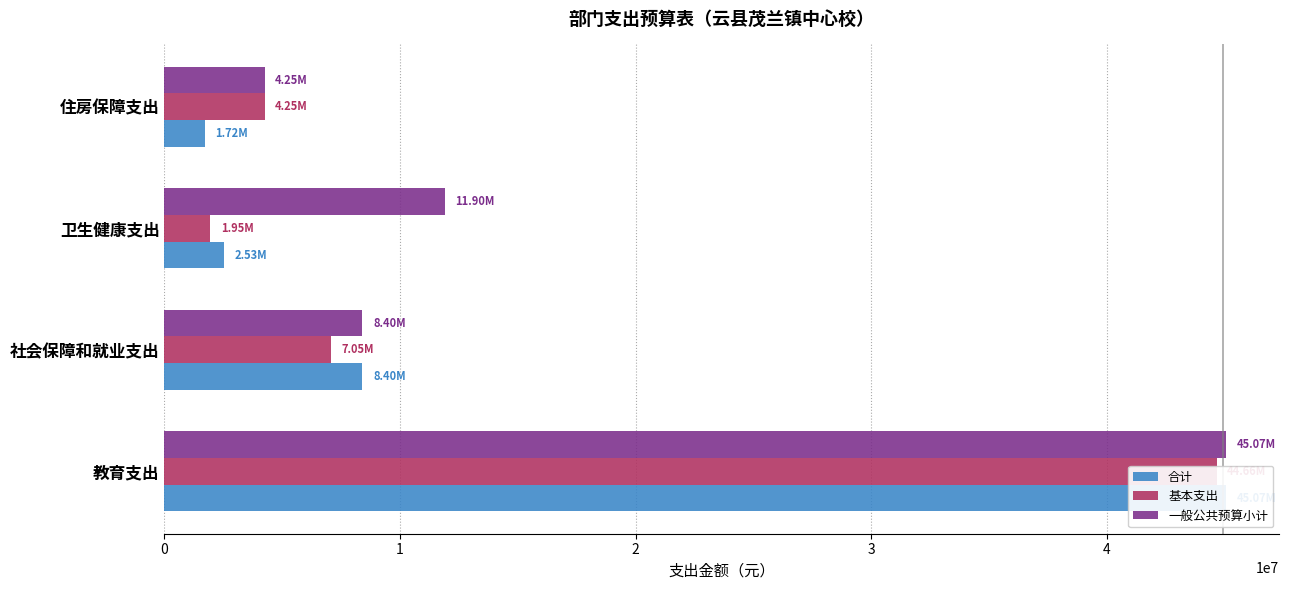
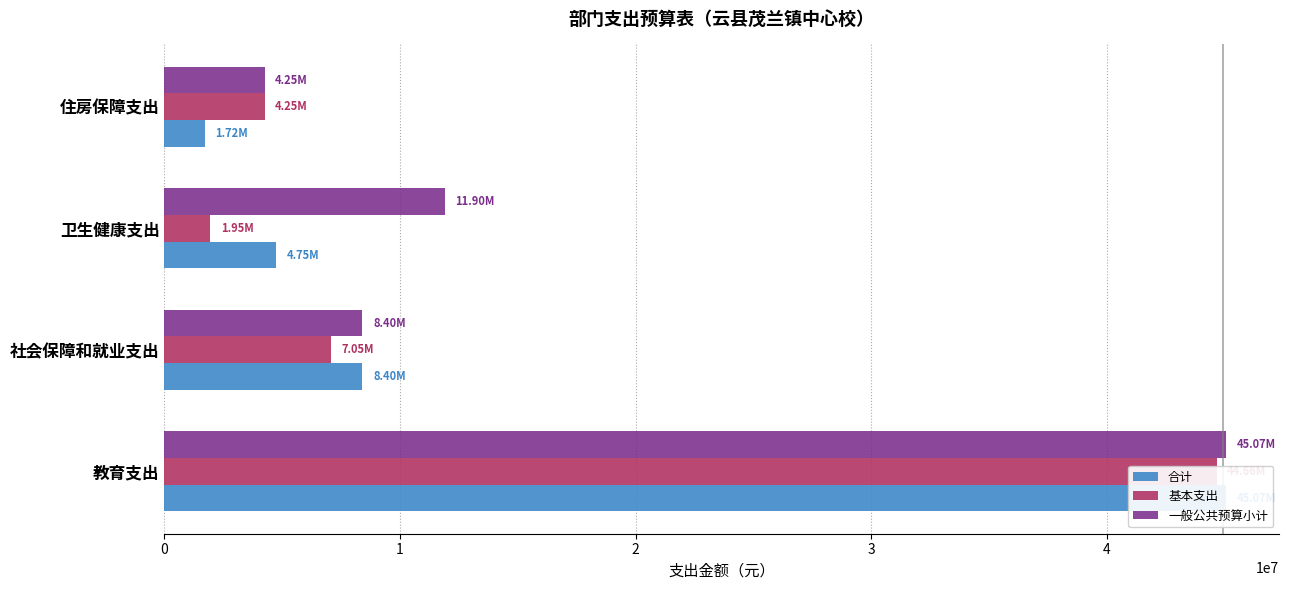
  {
    "合计": {
      "住房保障支出": "1.72M",
-     "卫生健康支出": "2.53M",
+     "卫生健康支出": "4.75M",
      "社会保障和就业支出": "8.40M"
    },
    "基本支出": {
      "住房保障支出": "4.25M",
      "卫生健康支出": "1.95M",
      "社会保障和就业支出": "7.05M"
    },
    "一般公共预算小计": {
      "住房保障支出": "4.25M",
      "卫生健康支出": "11.90M",
      "社会保障和就业支出": "8.40M",
      "教育支出": "45.07M"
    }
  }
